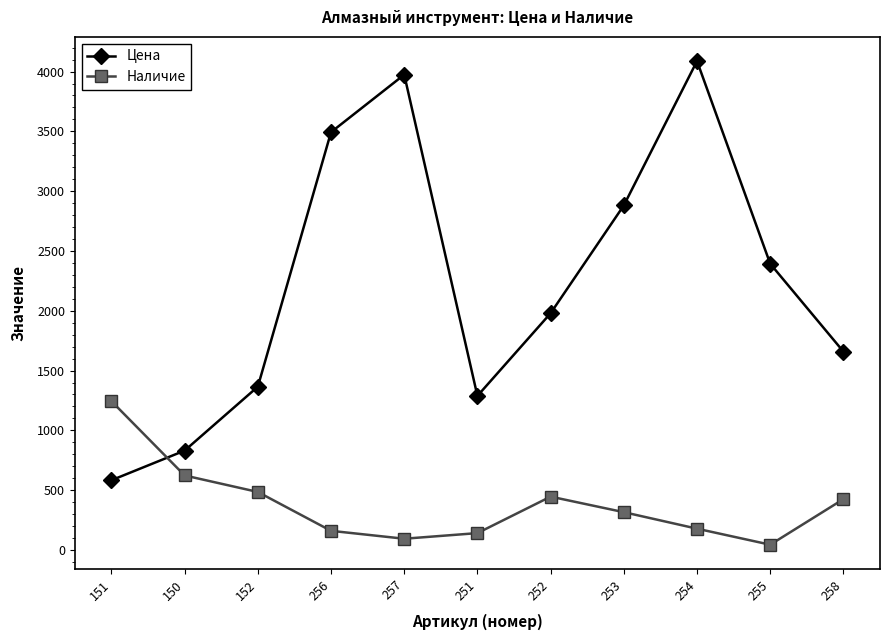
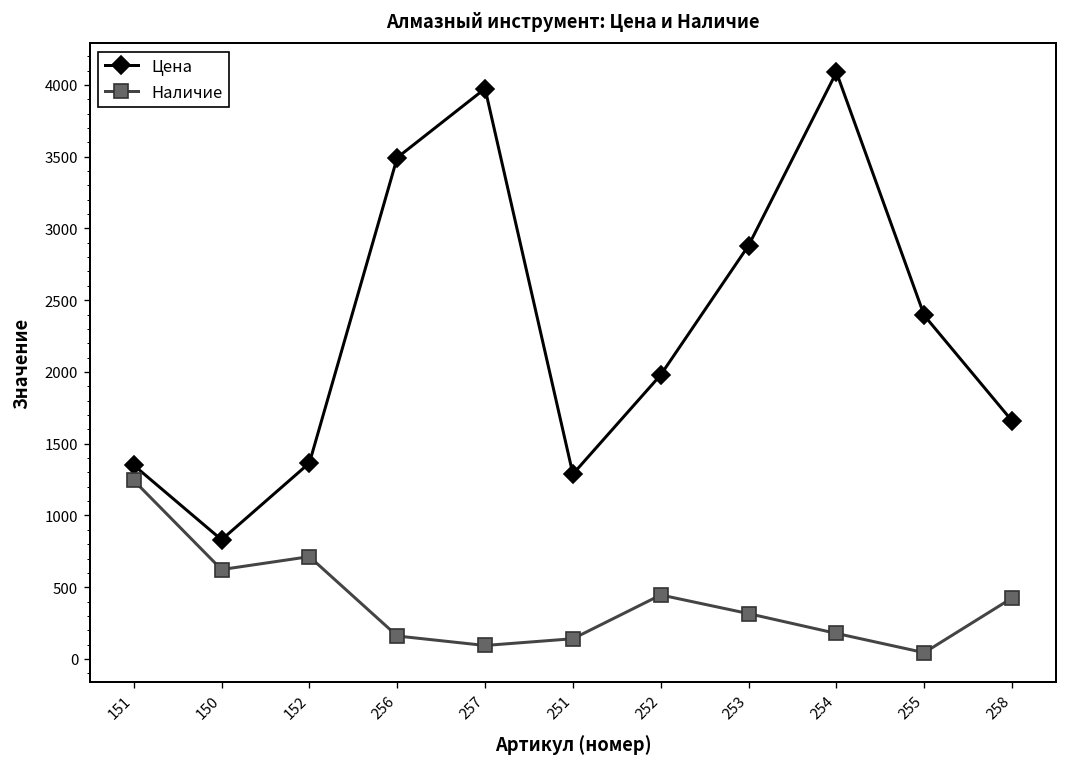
  {
    "Цена": {
-     "151": 580,
+     "151": 1350,
      "150": 830,
      "152": 1370,
      "256": 3490,
      "257": 3970,
      "251": 1290,
      "252": 1980,
      "253": 2880,
      "254": 4090,
      "255": 2390,
      "258": 1660
    },
    "Наличие": {
      "151": 1240,
      "150": 620,
-     "152": 490,
+     "152": 710,
      "256": 160,
      "257": 90,
      "251": 140,
      "252": 450,
      "253": 320,
      "254": 180,
      "255": 40,
      "258": 430
    }
  }
